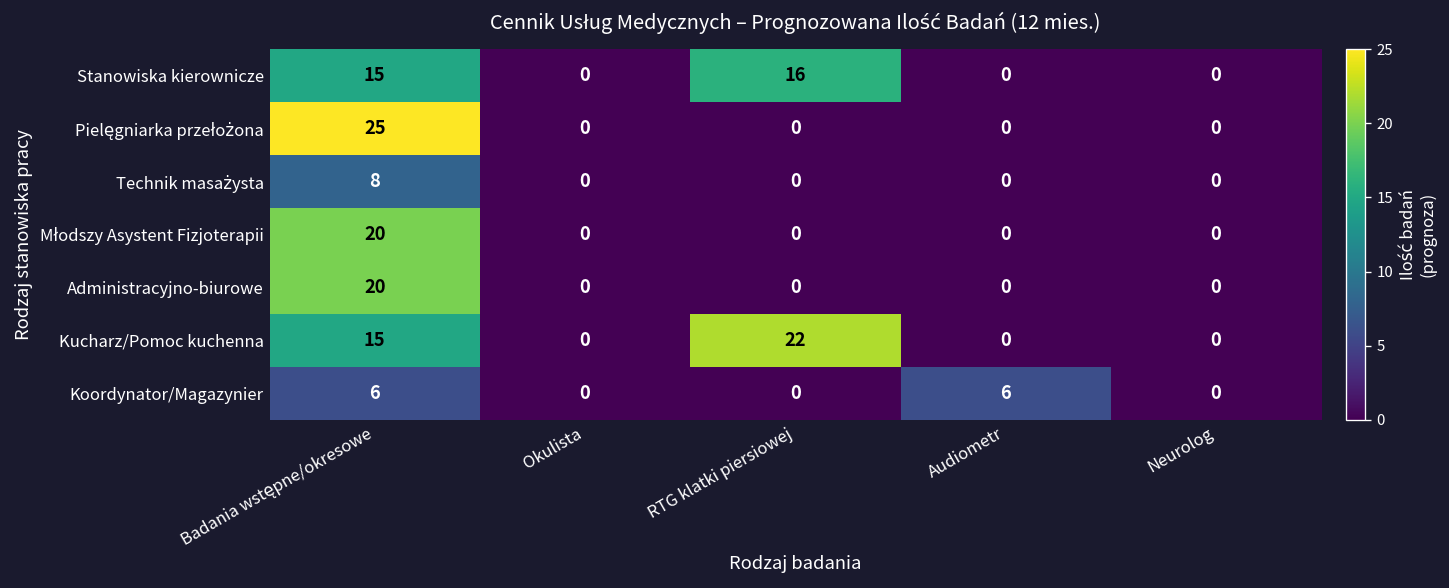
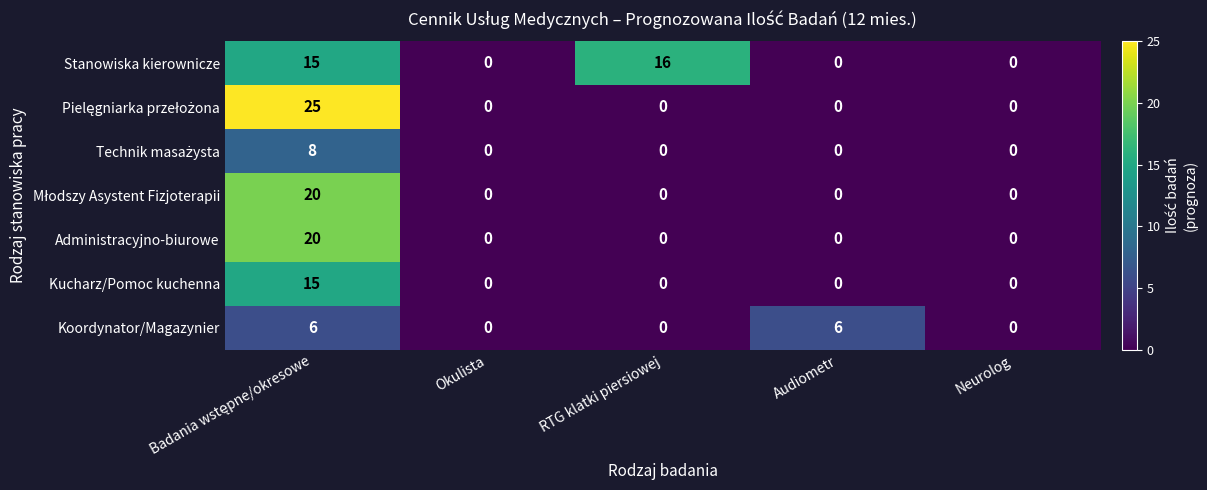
  {
    "Stanowiska kierownicze": {
      "Badania wstępne/okresowe": 15,
      "Okulista": 0,
      "RTG klatki piersiowej": 16,
      "Audiometr": 0,
      "Neurolog": 0
    },
    "Pielęgniarka przełożona": {
      "Badania wstępne/okresowe": 25,
      "Okulista": 0,
      "RTG klatki piersiowej": 0,
      "Audiometr": 0,
      "Neurolog": 0
    },
    "Technik masażysta": {
      "Badania wstępne/okresowe": 8,
      "Okulista": 0,
      "RTG klatki piersiowej": 0,
      "Audiometr": 0,
      "Neurolog": 0
    },
    "Młodszy Asystent Fizjoterapii": {
      "Badania wstępne/okresowe": 20,
      "Okulista": 0,
      "RTG klatki piersiowej": 0,
      "Audiometr": 0,
      "Neurolog": 0
    },
    "Administracyjno-biurowe": {
      "Badania wstępne/okresowe": 20,
      "Okulista": 0,
      "RTG klatki piersiowej": 0,
      "Audiometr": 0,
      "Neurolog": 0
    },
    "Kucharz/Pomoc kuchenna": {
      "Badania wstępne/okresowe": 15,
      "Okulista": 0,
-     "RTG klatki piersiowej": 22,
+     "RTG klatki piersiowej": 0,
      "Audiometr": 0,
      "Neurolog": 0
    },
    "Koordynator/Magazynier": {
      "Badania wstępne/okresowe": 6,
      "Okulista": 0,
      "RTG klatki piersiowej": 0,
      "Audiometr": 6,
      "Neurolog": 0
    }
  }
